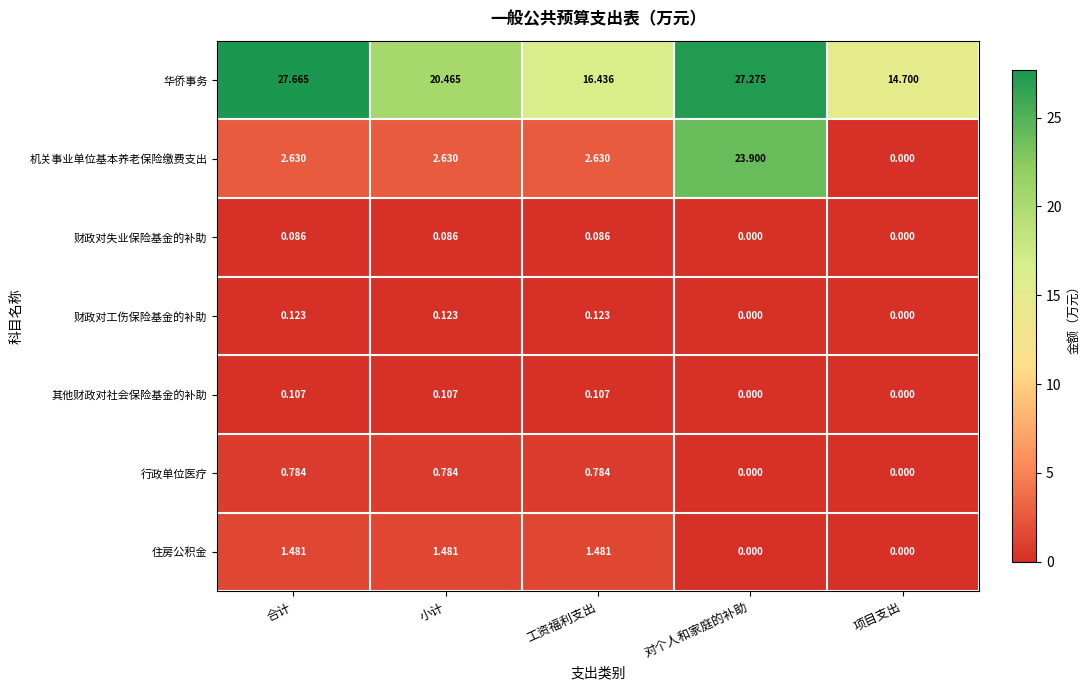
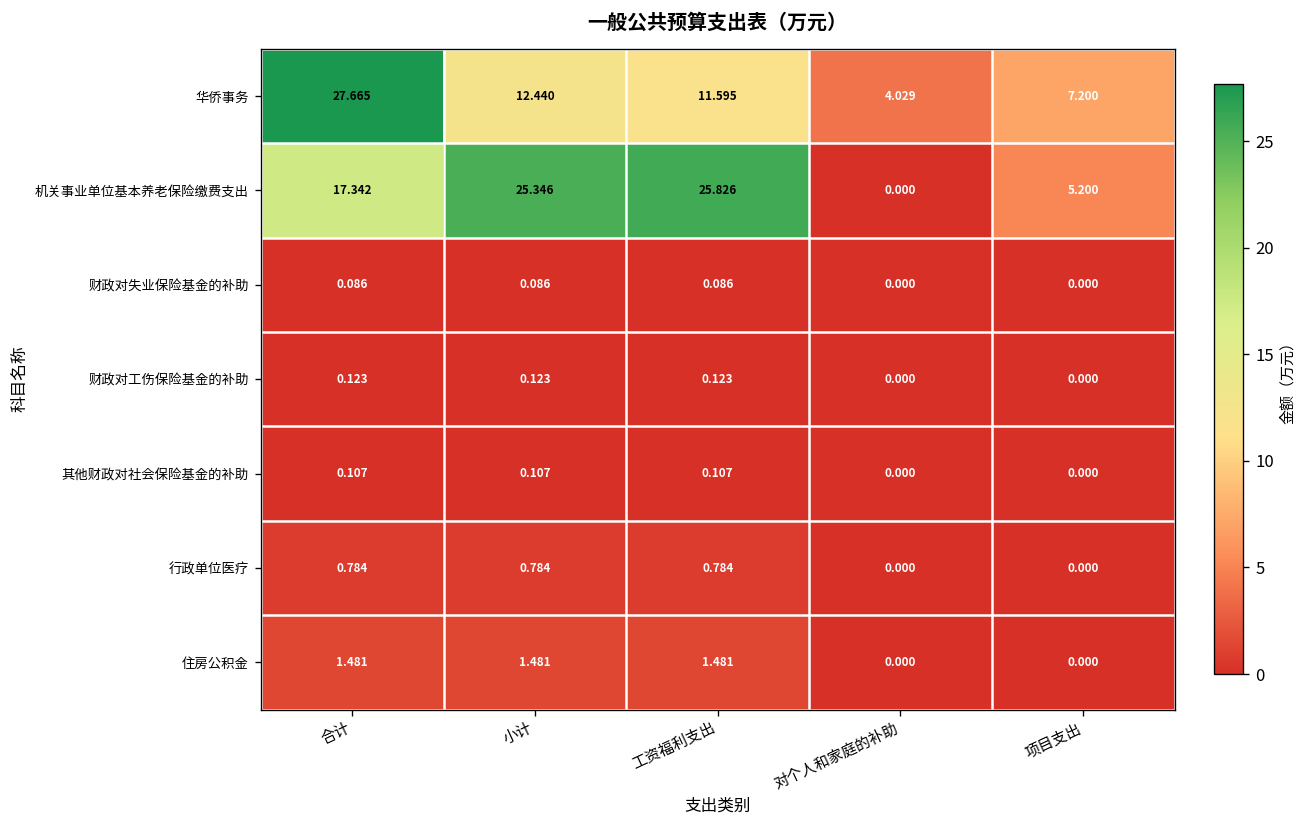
  {
    "华侨事务": {
      "合计": 27.665,
-     "小计": 20.465,
-     "工资福利支出": 16.436,
-     "对个人和家庭的补助": 27.275,
-     "项目支出": 14.700
+     "小计": 12.440,
+     "工资福利支出": 11.595,
+     "对个人和家庭的补助": 4.029,
+     "项目支出": 7.200
    },
    "机关事业单位基本养老保险缴费支出": {
-     "合计": 2.630,
-     "小计": 2.630,
-     "工资福利支出": 2.630,
-     "对个人和家庭的补助": 23.900,
-     "项目支出": 0.000
+     "合计": 17.342,
+     "小计": 25.346,
+     "工资福利支出": 25.826,
+     "对个人和家庭的补助": 0.000,
+     "项目支出": 5.200
    },
    "财政对失业保险基金的补助": {
      "合计": 0.086,
      "小计": 0.086,
      "工资福利支出": 0.086,
      "对个人和家庭的补助": 0.000,
      "项目支出": 0.000
    },
    "财政对工伤保险基金的补助": {
      "合计": 0.123,
      "小计": 0.123,
      "工资福利支出": 0.123,
      "对个人和家庭的补助": 0.000,
      "项目支出": 0.000
    },
    "其他财政对社会保险基金的补助": {
      "合计": 0.107,
      "小计": 0.107,
      "工资福利支出": 0.107,
      "对个人和家庭的补助": 0.000,
      "项目支出": 0.000
    },
    "行政单位医疗": {
      "合计": 0.784,
      "小计": 0.784,
      "工资福利支出": 0.784,
      "对个人和家庭的补助": 0.000,
      "项目支出": 0.000
    },
    "住房公积金": {
      "合计": 1.481,
      "小计": 1.481,
      "工资福利支出": 1.481,
      "对个人和家庭的补助": 0.000,
      "项目支出": 0.000
    }
  }
